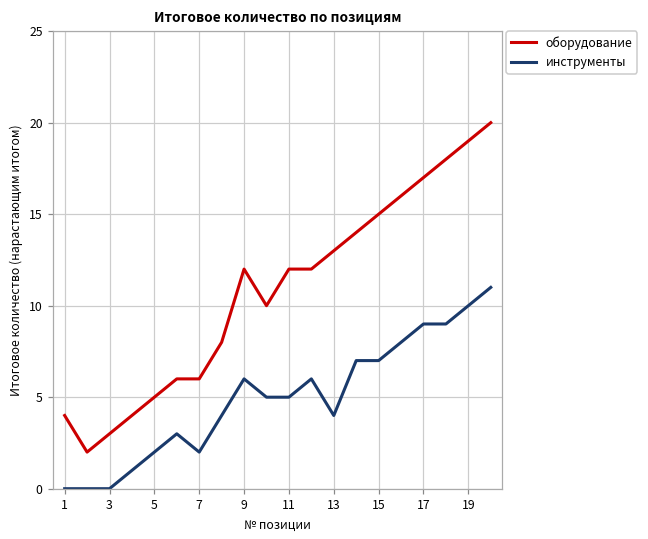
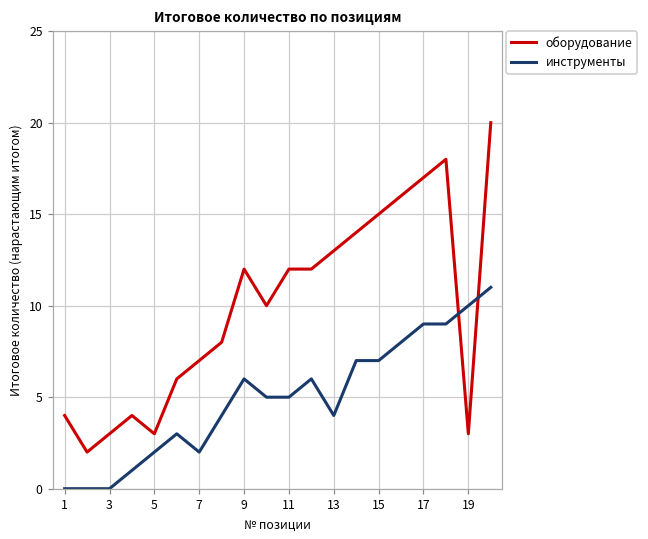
  {
    "оборудование": {
      "1": 4,
      "3": 3,
-     "5": 5,
-     "7": 6,
+     "5": 3,
+     "7": 7,
      "9": 12,
      "11": 12,
      "13": 13,
      "15": 15,
      "17": 17,
-     "19": 19
+     "19": 3
    },
    "инструменты": {
      "1": 0,
      "3": 0,
      "5": 2,
      "7": 2,
      "9": 6,
      "11": 5,
      "13": 4,
      "15": 7,
      "17": 9,
      "19": 10
    }
  }
